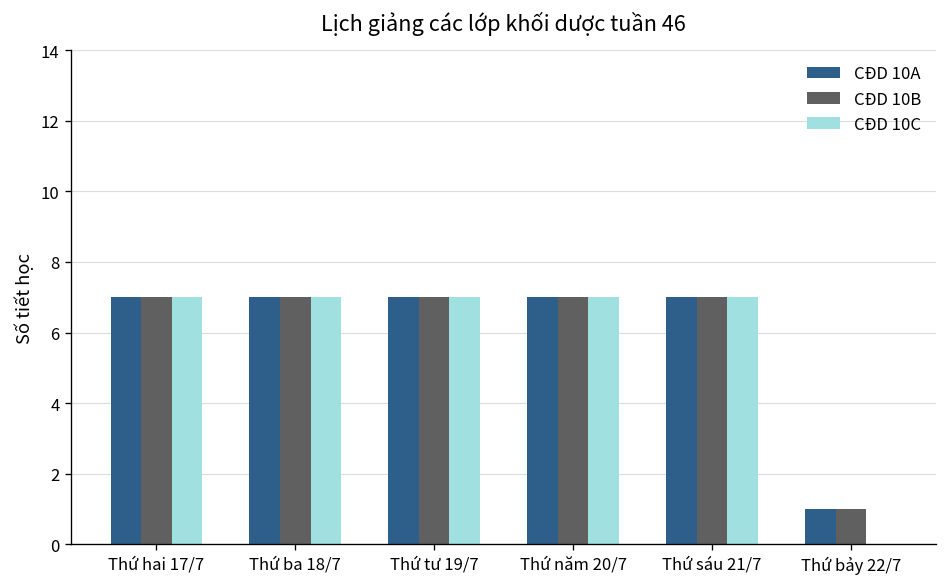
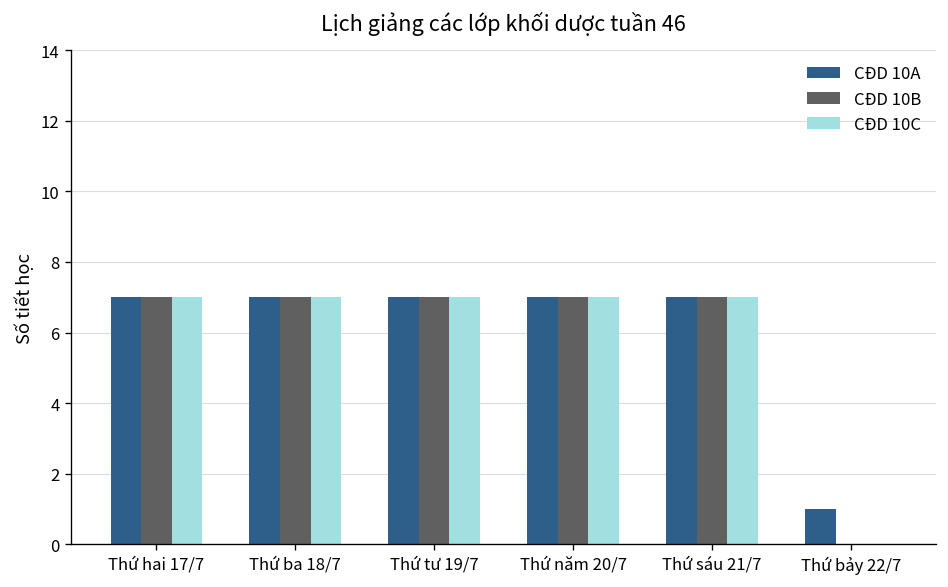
  {
    "CĐD 10A": {
      "Thứ hai 17/7": 7,
      "Thứ ba 18/7": 7,
      "Thứ tư 19/7": 7,
      "Thứ năm 20/7": 7,
      "Thứ sáu 21/7": 7,
      "Thứ bảy 22/7": 1
    },
    "CĐD 10B": {
      "Thứ hai 17/7": 7,
      "Thứ ba 18/7": 7,
      "Thứ tư 19/7": 7,
      "Thứ năm 20/7": 7,
      "Thứ sáu 21/7": 7,
-     "Thứ bảy 22/7": 1
+     "Thứ bảy 22/7": 0
    },
    "CĐD 10C": {
      "Thứ hai 17/7": 7,
      "Thứ ba 18/7": 7,
      "Thứ tư 19/7": 7,
      "Thứ năm 20/7": 7,
      "Thứ sáu 21/7": 7,
      "Thứ bảy 22/7": 0
    }
  }
